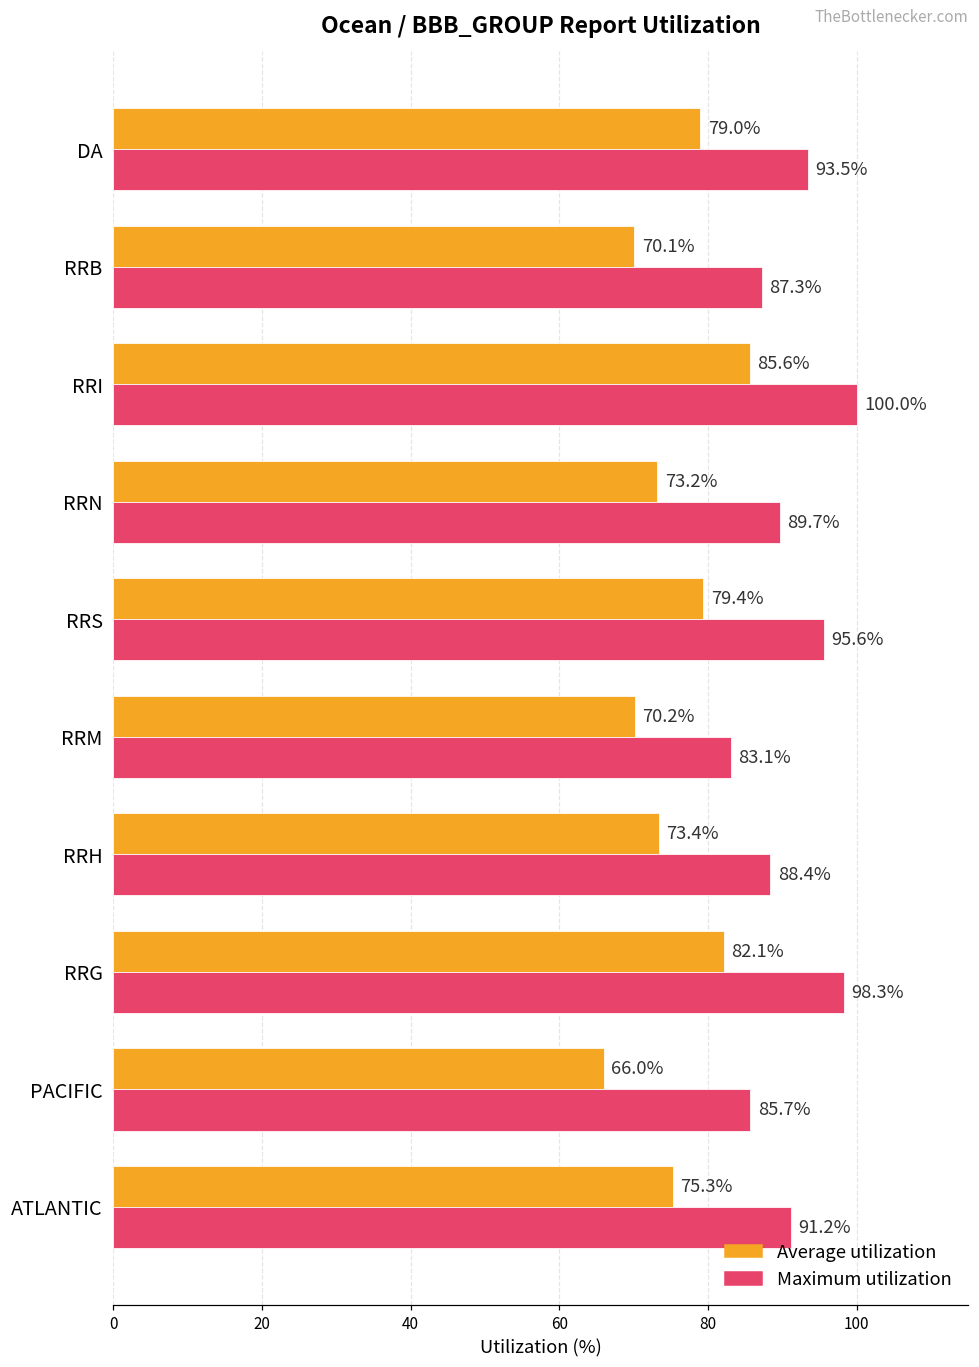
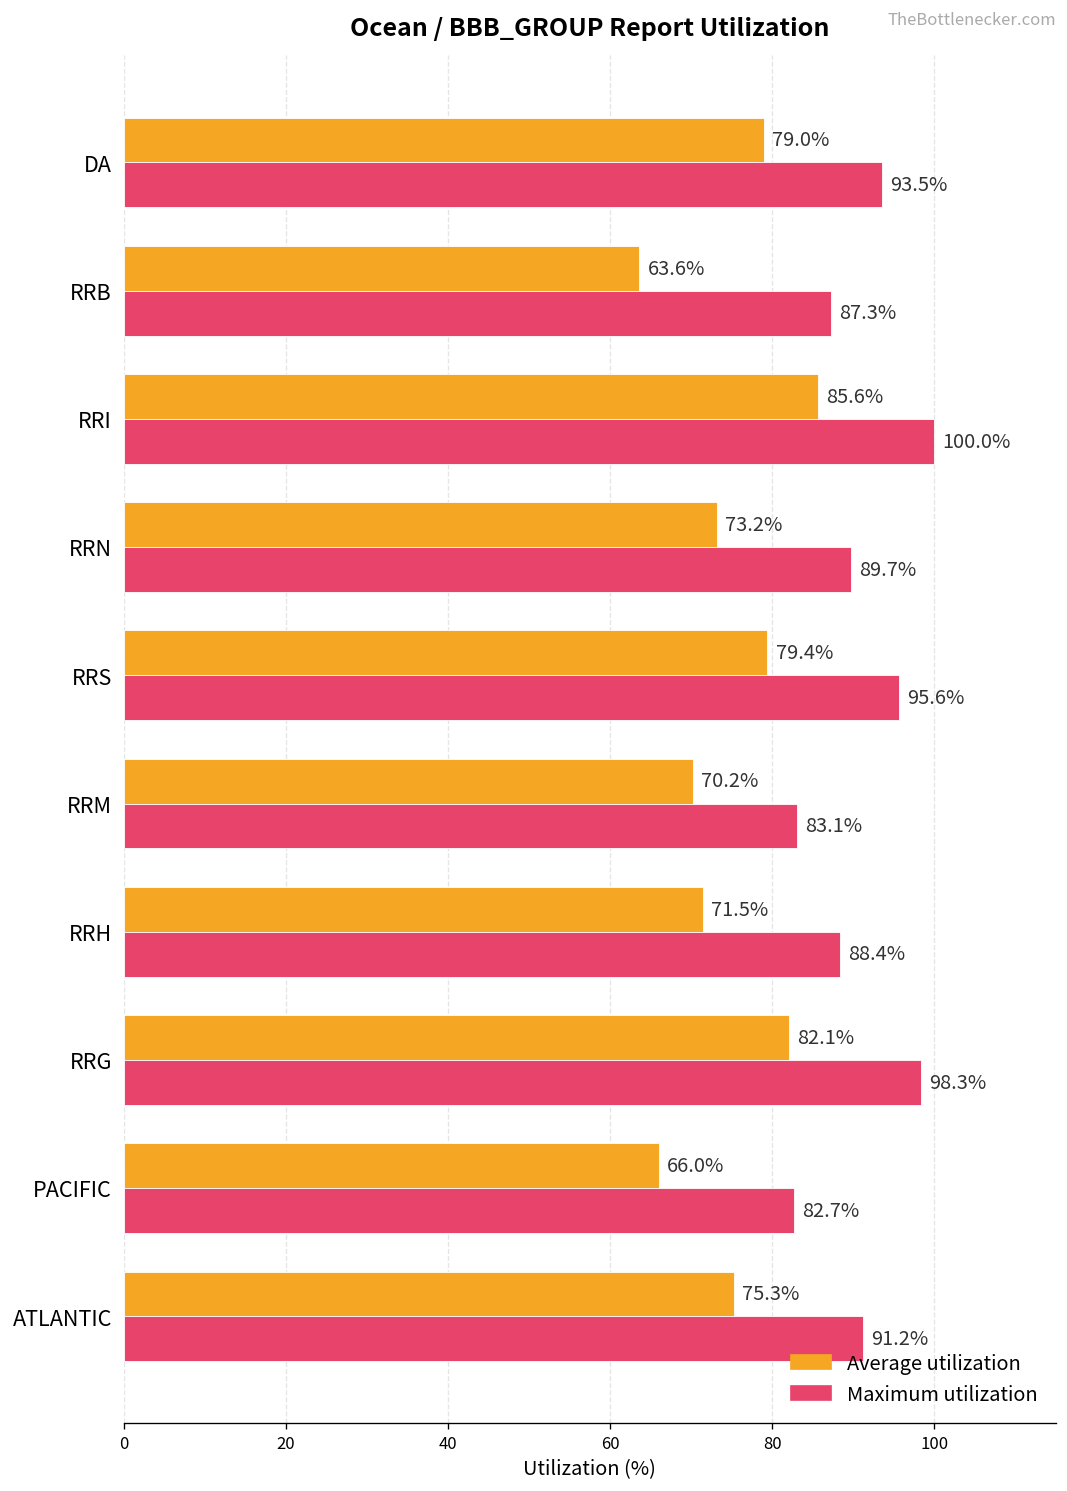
  {
    "Average utilization": {
      "DA": "79.0%",
-     "RRB": "70.1%",
+     "RRB": "63.6%",
      "RRI": "85.6%",
      "RRN": "73.2%",
      "RRS": "79.4%",
      "RRM": "70.2%",
-     "RRH": "73.4%",
+     "RRH": "71.5%",
      "RRG": "82.1%",
      "PACIFIC": "66.0%",
      "ATLANTIC": "75.3%"
    },
    "Maximum utilization": {
      "DA": "93.5%",
      "RRB": "87.3%",
      "RRI": "100.0%",
      "RRN": "89.7%",
      "RRS": "95.6%",
      "RRM": "83.1%",
      "RRH": "88.4%",
      "RRG": "98.3%",
-     "PACIFIC": "85.7%",
+     "PACIFIC": "82.7%",
      "ATLANTIC": "91.2%"
    }
  }
